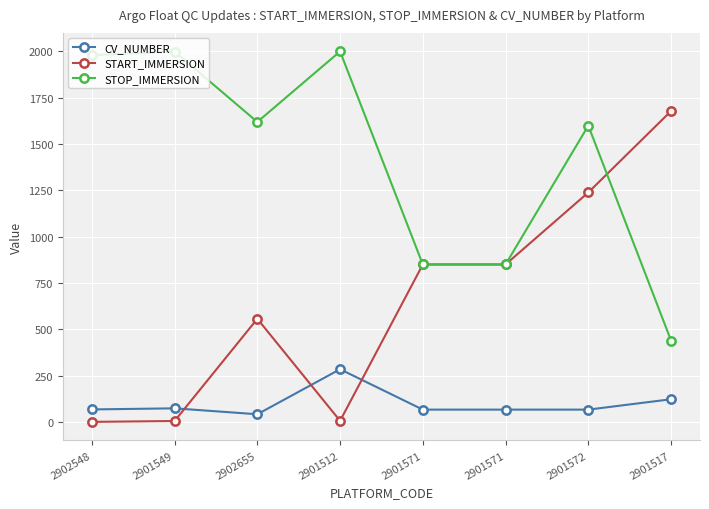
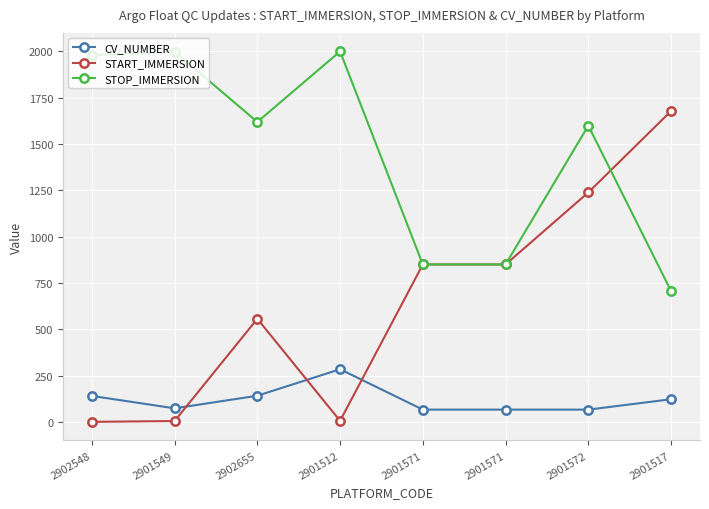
  {
    "CV_NUMBER": {
-     "2902548": 70,
+     "2902548": 140,
      "2901549": 70,
-     "2902655": 40,
+     "2902655": 140,
      "2901512": 290,
      "2901572": 70,
      "2901517": 120
    },
    "START_IMMERSION": {
      "2902548": 0,
      "2901549": 10,
      "2902655": 560,
      "2901512": 10,
      "2901572": 1240,
      "2901517": 1680
    },
    "STOP_IMMERSION": {
      "2902655": 1620,
      "2901512": 2000,
      "2901572": 1600,
-     "2901517": 440
+     "2901517": 710
    }
  }
